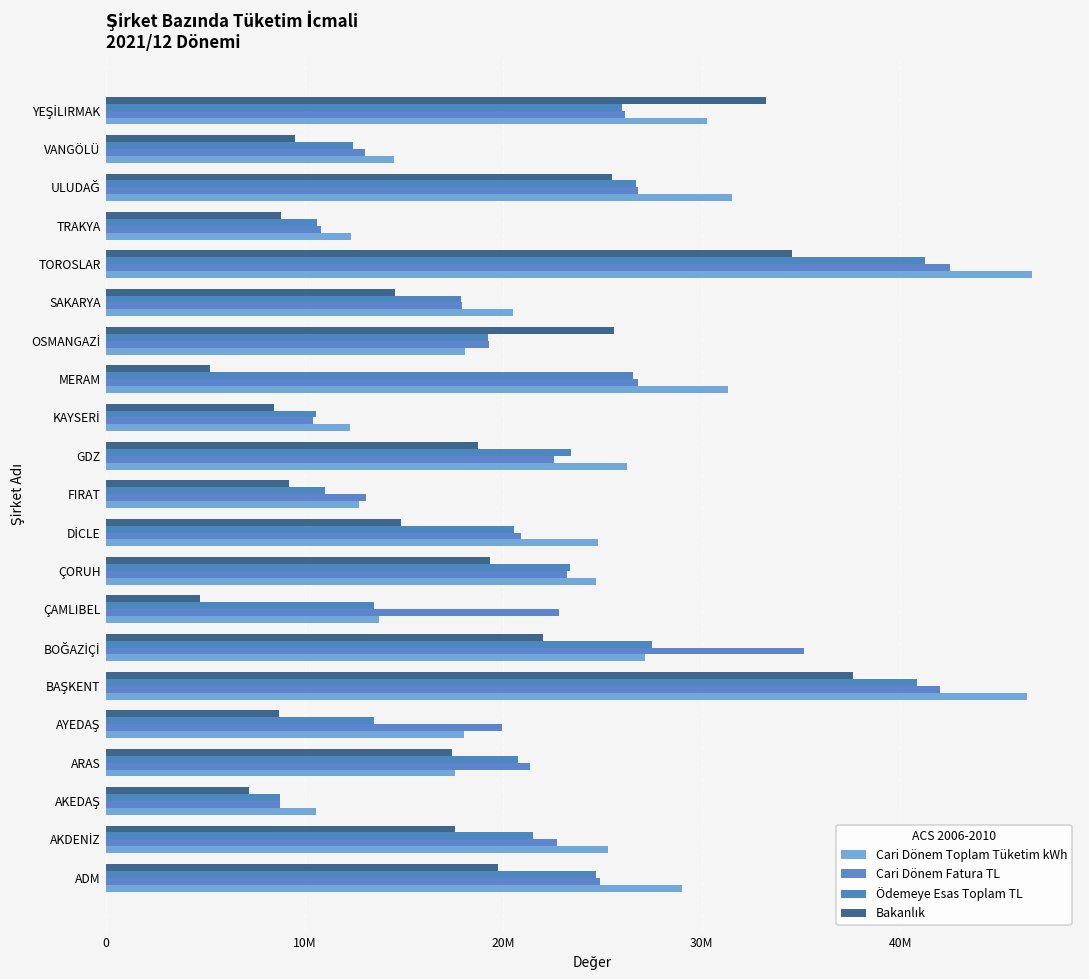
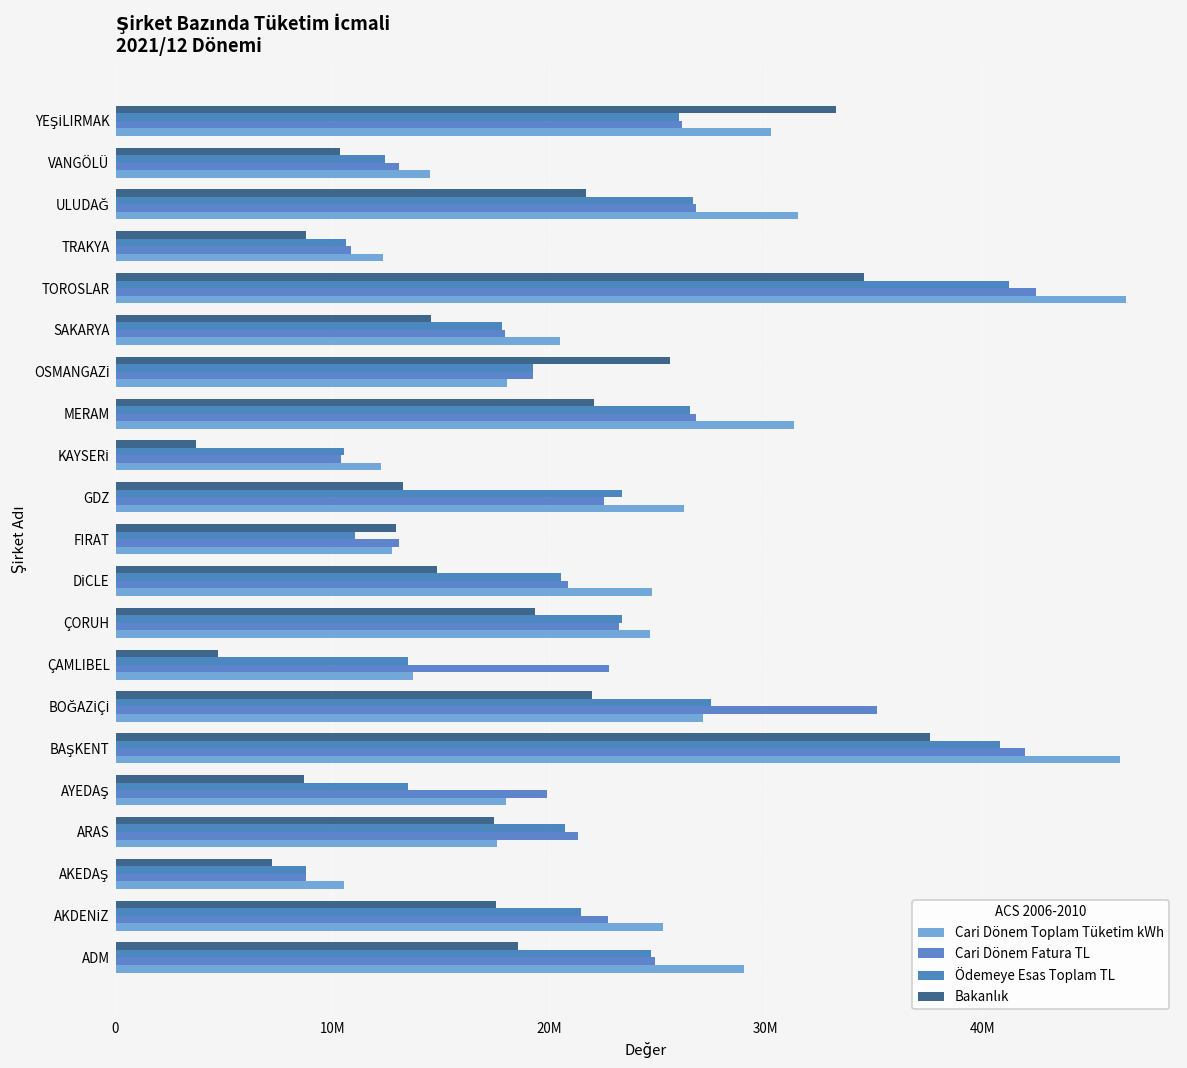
  {
    "Bakanlık": {
      "YEŞİLIRMAK": 33300000,
-     "VANGÖLÜ": 9500000,
-     "ULUDAĞ": 25500000,
+     "VANGÖLÜ": 10400000,
+     "ULUDAĞ": 21700000,
      "TRAKYA": 8800000,
      "TOROSLAR": 34600000,
      "SAKARYA": 14600000,
      "OSMANGAZİ": 25600000,
-     "MERAM": 5300000,
-     "KAYSERİ": 8500000,
-     "GDZ": 18700000,
-     "FIRAT": 9200000,
+     "MERAM": 22100000,
+     "KAYSERİ": 3700000,
+     "GDZ": 13300000,
+     "FIRAT": 13000000,
      "DİCLE": 14800000,
      "ÇORUH": 19300000,
      "ÇAMLIBEL": 4700000,
      "BOĞAZİÇİ": 22000000,
      "BAŞKENT": 37600000,
      "AYEDAŞ": 8700000,
      "ARAS": 17500000,
      "AKEDAŞ": 7200000,
      "AKDENİZ": 17600000,
-     "ADM": 19800000
+     "ADM": 18600000
    }
  }
